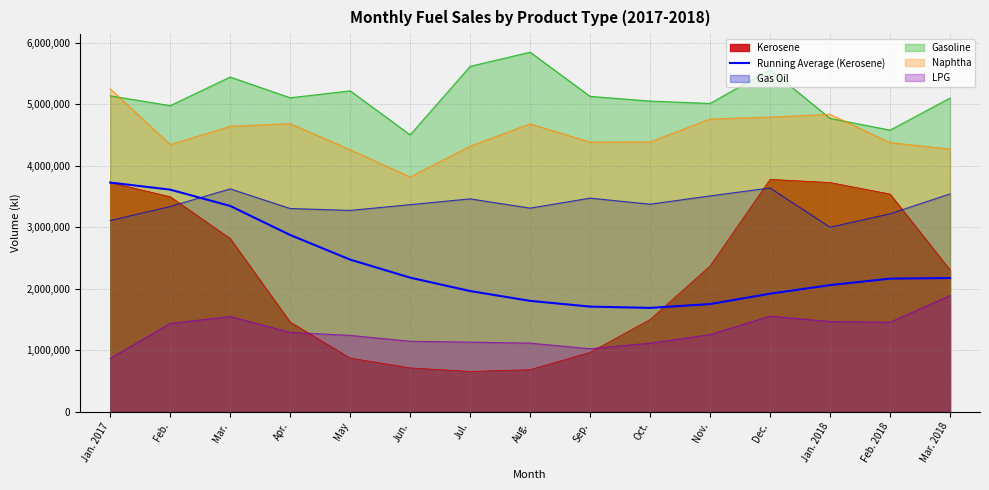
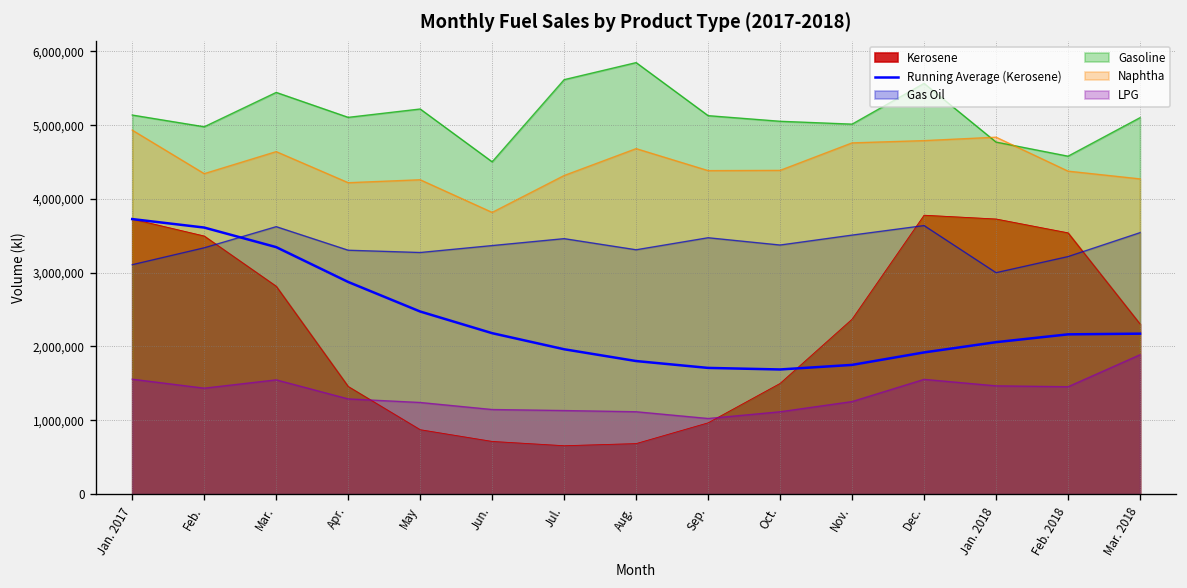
  {
    "Kerosene": {
      "Feb.": "3,500,000",
      "Mar.": "2,800,000",
      "Apr.": "1,500,000",
      "May": "900,000",
      "Jun.": "700,000",
      "Jul.": "700,000",
      "Aug.": "700,000",
      "Sep.": "1,000,000",
      "Oct.": "1,500,000",
      "Nov.": "2,400,000",
      "Dec.": "3,800,000",
      "Jan. 2018": "3,700,000",
      "Feb. 2018": "3,500,000",
      "Mar. 2018": "2,300,000"
    },
    "Gasoline": {
      "Jan. 2017": "5,100,000",
      "Feb.": "5,000,000",
      "Mar.": "5,400,000",
      "Apr.": "5,100,000",
      "May": "5,200,000",
      "Jun.": "4,500,000",
      "Jul.": "5,600,000",
      "Aug.": "5,800,000",
      "Sep.": "5,100,000",
      "Oct.": "5,100,000",
      "Nov.": "5,000,000",
      "Jan. 2018": "4,800,000",
      "Feb. 2018": "4,600,000",
      "Mar. 2018": "5,100,000"
    },
    "Naphtha": {
-     "Jan. 2017": "5,300,000",
+     "Jan. 2017": "4,900,000",
      "Feb.": "4,300,000",
      "Mar.": "4,600,000",
-     "Apr.": "4,700,000",
+     "Apr.": "4,200,000",
      "May": "4,300,000",
      "Jun.": "3,800,000",
      "Jul.": "4,300,000",
      "Aug.": "4,700,000",
      "Sep.": "4,400,000",
      "Oct.": "4,400,000",
      "Nov.": "4,800,000",
      "Dec.": "4,800,000",
      "Jan. 2018": "4,800,000",
      "Feb. 2018": "4,400,000",
      "Mar. 2018": "4,300,000"
    },
    "LPG": {
-     "Jan. 2017": "900,000",
+     "Jan. 2017": "1,600,000",
      "Feb.": "1,400,000",
      "Mar.": "1,500,000",
      "Apr.": "1,300,000",
      "May": "1,200,000",
      "Jun.": "1,100,000",
      "Jul.": "1,100,000",
      "Aug.": "1,100,000",
      "Sep.": "1,000,000",
      "Oct.": "1,100,000",
      "Nov.": "1,300,000",
      "Dec.": "1,600,000",
      "Jan. 2018": "1,500,000",
      "Feb. 2018": "1,500,000",
      "Mar. 2018": "1,900,000"
    }
  }
